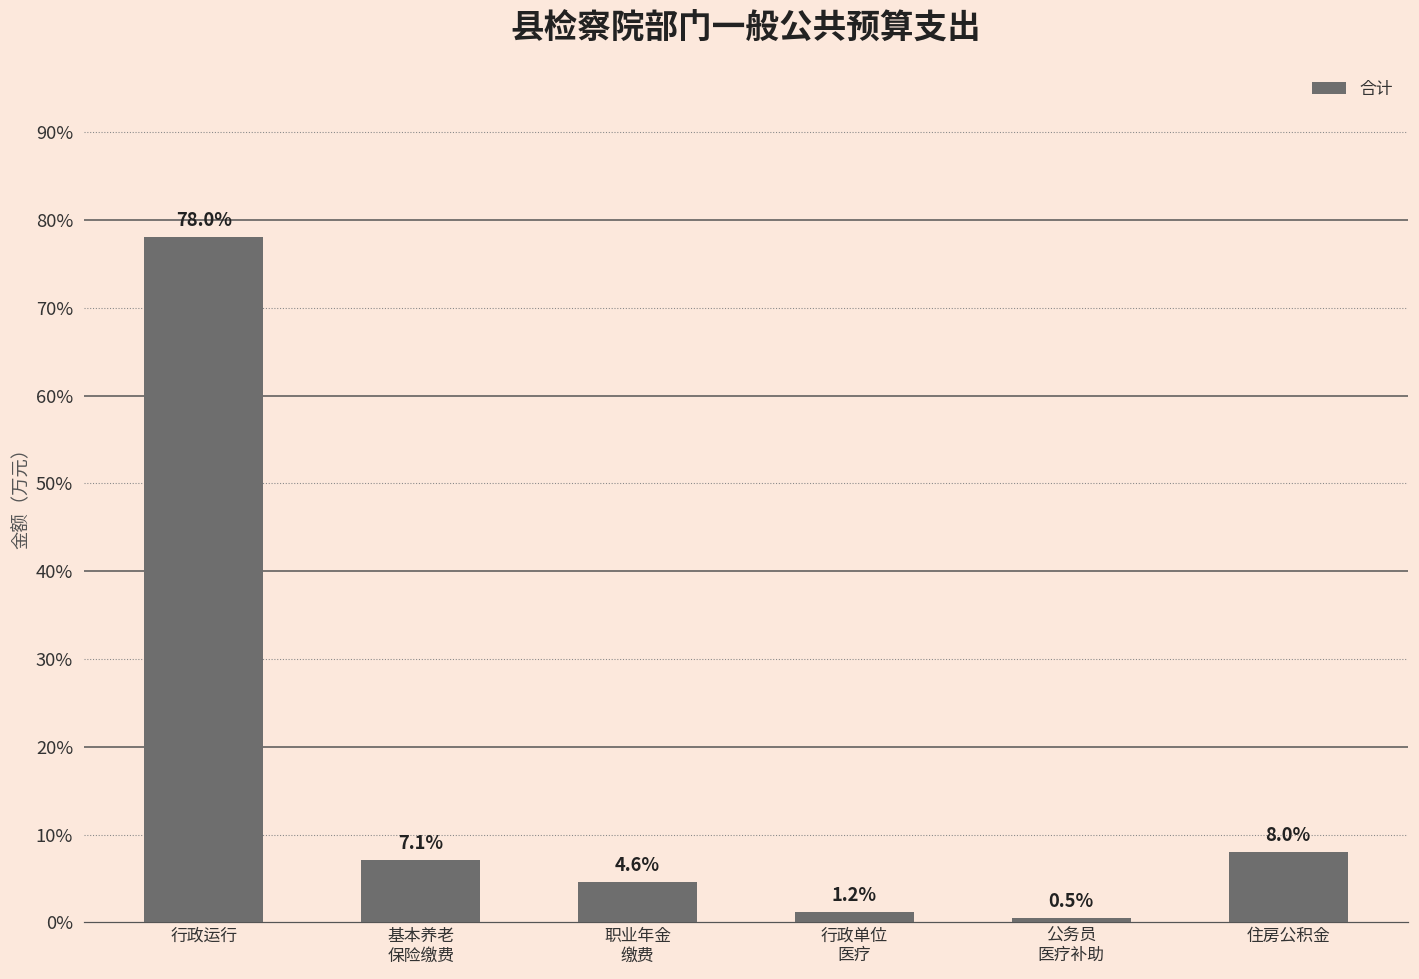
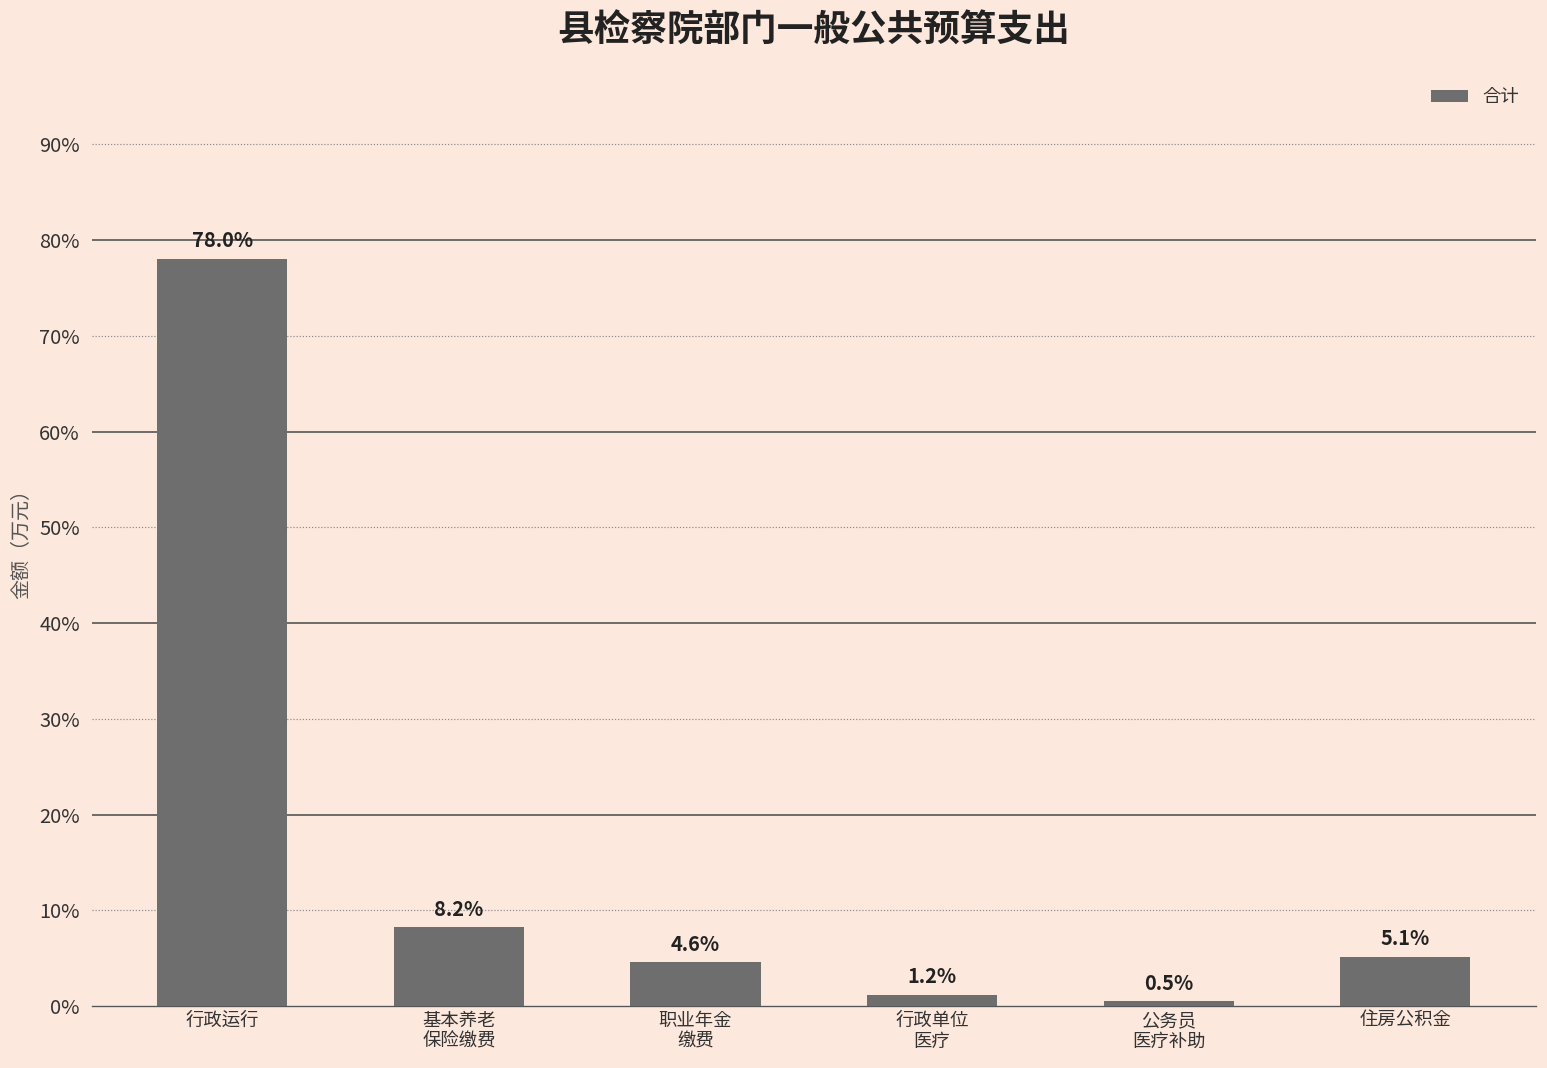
  {
    "行政运行": "78.0%",
-   "基本养老 保险缴费": "7.1%",
+   "基本养老 保险缴费": "8.2%",
    "职业年金 缴费": "4.6%",
    "行政单位 医疗": "1.2%",
    "公务员 医疗补助": "0.5%",
-   "住房公积金": "8.0%"
+   "住房公积金": "5.1%"
  }
